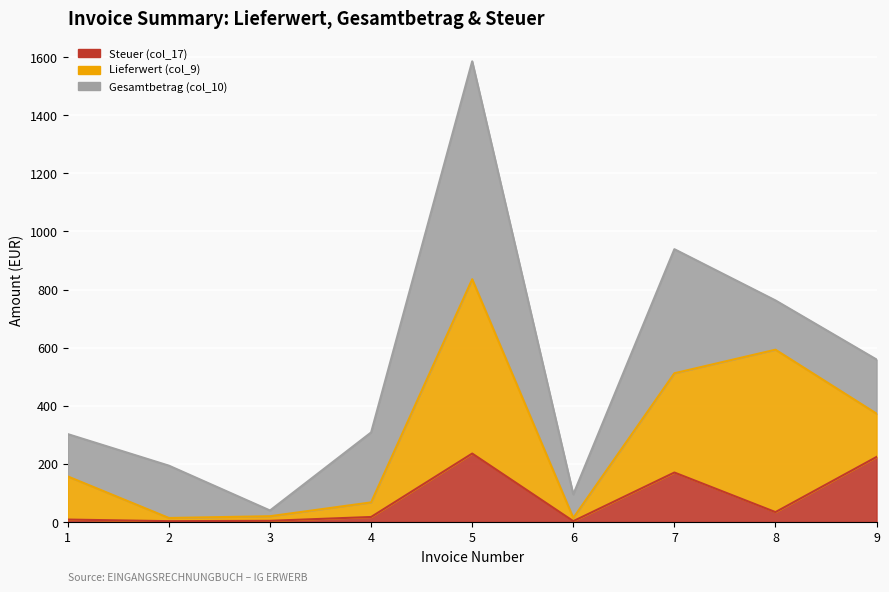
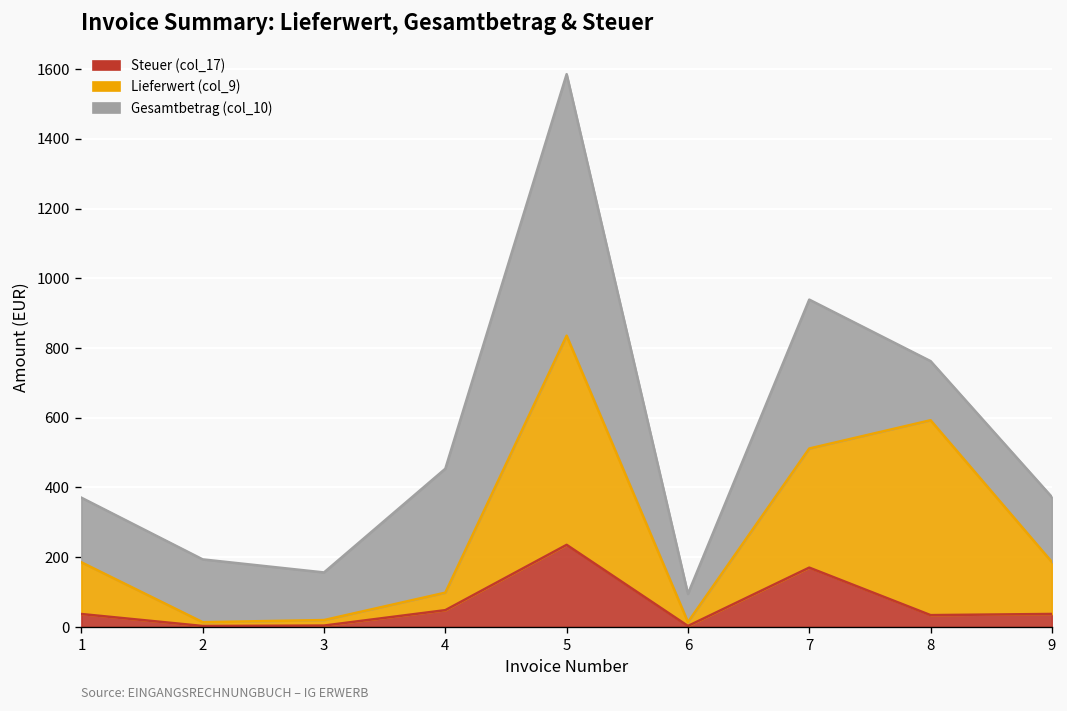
  {
    "Steuer (col_17)": {
-     "1": 10,
+     "1": 40,
      "2": 0,
      "3": 0,
-     "4": 20,
+     "4": 50,
      "5": 240,
      "6": 0,
      "7": 170,
      "8": 30,
-     "9": 220
+     "9": 40
    },
    "Lieferwert (col_9)": {
      "1": 150,
      "2": 10,
      "3": 20,
      "4": 50,
      "5": 600,
      "6": 10,
      "7": 340,
      "8": 560,
      "9": 150
    },
    "Gesamtbetrag (col_10)": {
-     "1": 150,
+     "1": 190,
      "2": 180,
-     "3": 20,
-     "4": 240,
+     "3": 140,
+     "4": 360,
      "5": 750,
      "6": 80,
      "7": 430,
      "8": 170,
      "9": 190
    }
  }
